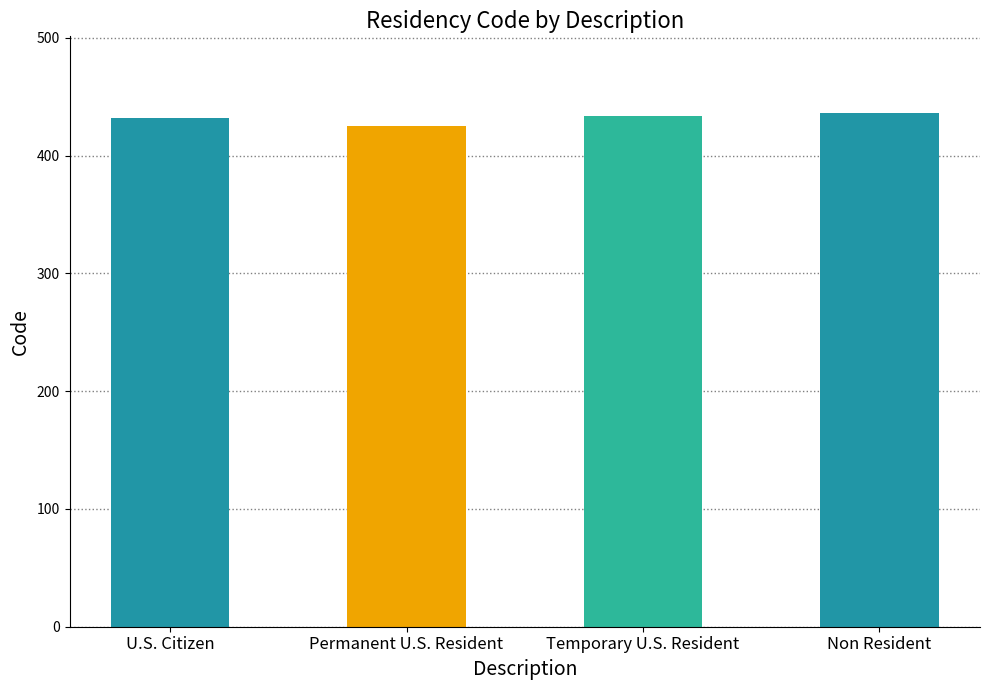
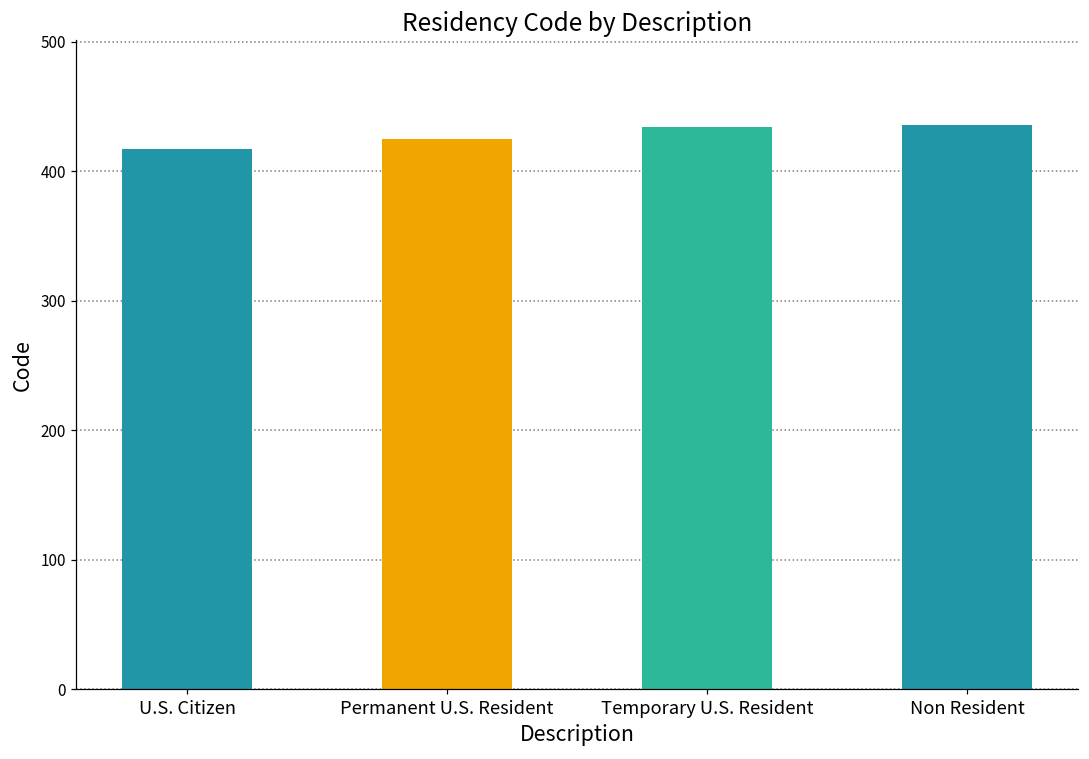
  {
-   "U.S. Citizen": 432,
+   "U.S. Citizen": 417,
    "Permanent U.S. Resident": 425,
    "Temporary U.S. Resident": 434,
    "Non Resident": 436
  }
